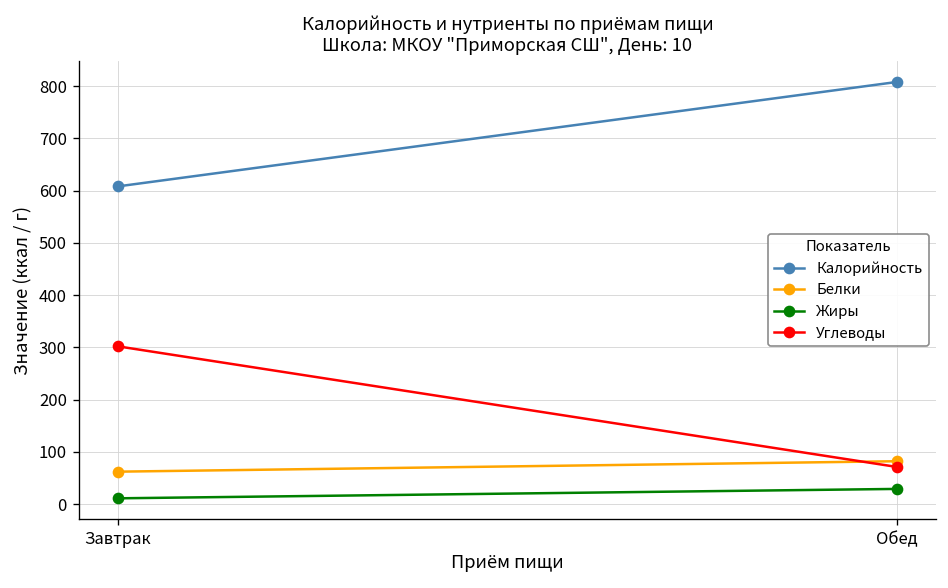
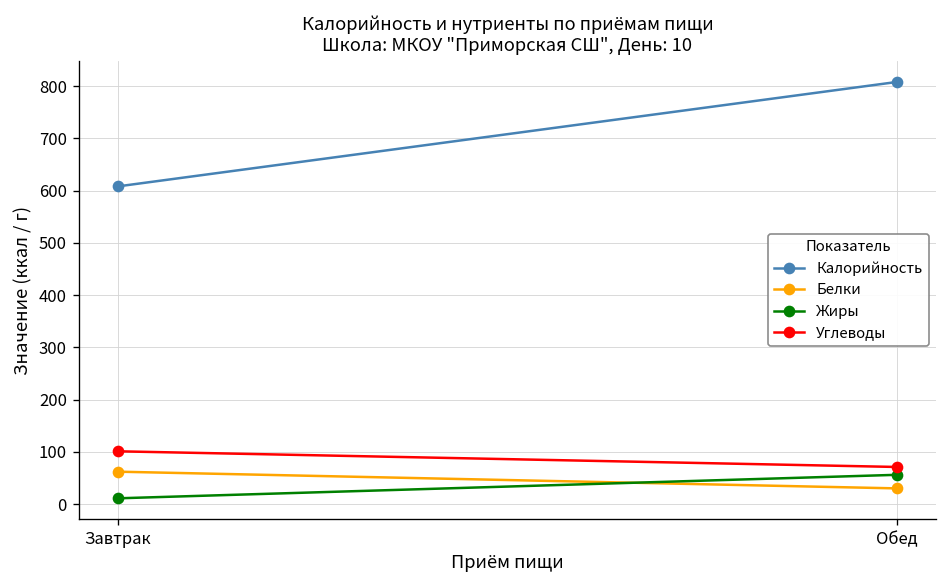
  {
    "Калорийность": {
      "Завтрак": 610,
      "Обед": 810
    },
    "Белки": {
      "Завтрак": 60,
-     "Обед": 80
+     "Обед": 30
    },
    "Жиры": {
      "Завтрак": 10,
-     "Обед": 30
+     "Обед": 60
    },
    "Углеводы": {
-     "Завтрак": 300,
+     "Завтрак": 100,
      "Обед": 70
    }
  }
